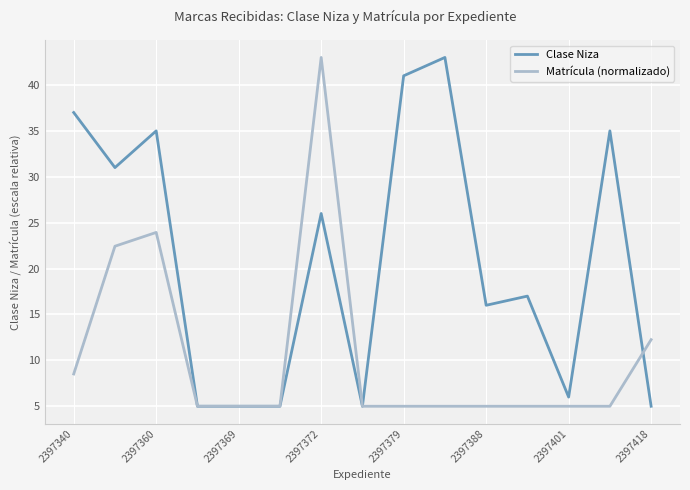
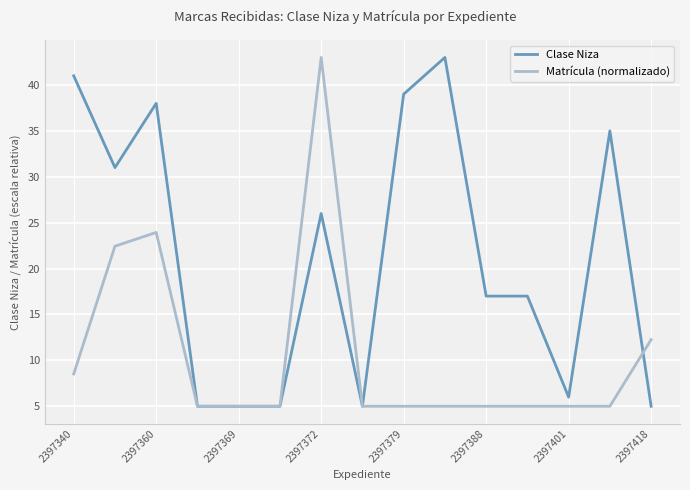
  {
    "Clase Niza": {
-     "2397340": 37,
-     "2397360": 35,
+     "2397340": 41,
+     "2397360": 38,
      "2397372": 26,
-     "2397379": 41,
-     "2397388": 16,
+     "2397379": 39,
+     "2397388": 17,
      "2397401": 6,
      "2397418": 5
    },
    "Matrícula (normalizado)": {
      "2397340": 9,
      "2397360": 24,
      "2397372": 43,
      "2397379": 5,
      "2397388": 5,
      "2397401": 5,
      "2397418": 12
    }
  }
